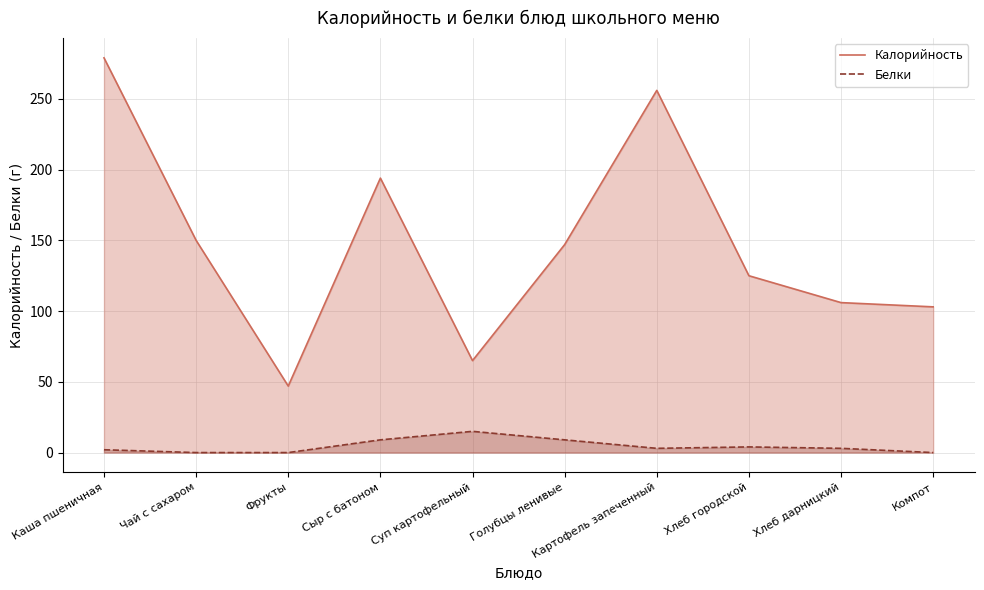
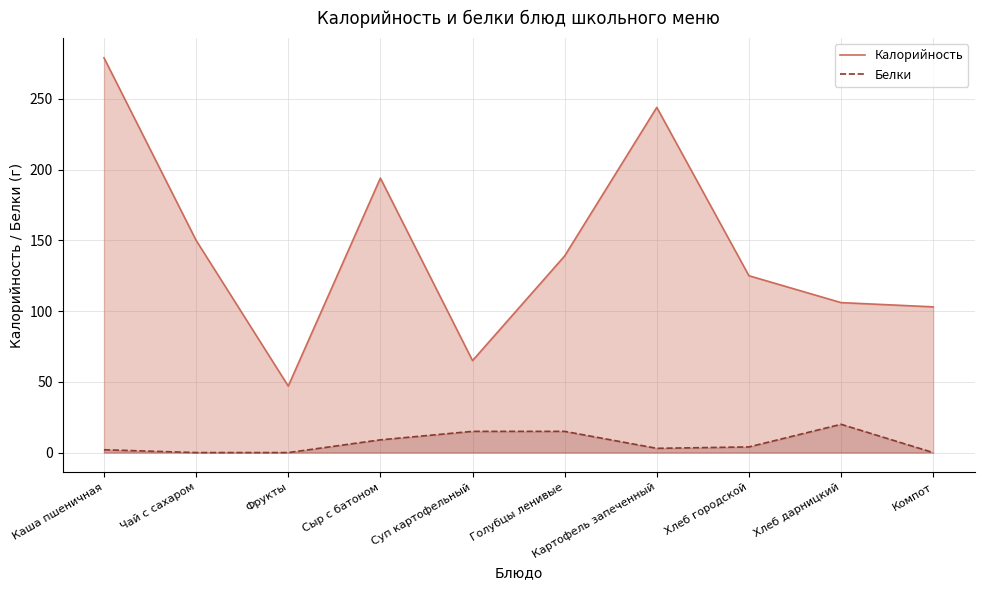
  {
    "Калорийность": {
      "Каша пшеничная": 279,
      "Чай с сахаром": 150,
      "Фрукты": 47,
      "Сыр с батоном": 194,
      "Суп картофельный": 65,
-     "Голубцы ленивые": 147,
-     "Картофель запеченный": 256,
+     "Голубцы ленивые": 139,
+     "Картофель запеченный": 244,
      "Хлеб городской": 125,
      "Хлеб дарницкий": 106,
      "Компот": 103
    },
    "Белки": {
      "Каша пшеничная": 2,
      "Чай с сахаром": 0,
      "Фрукты": 0,
      "Сыр с батоном": 9,
      "Суп картофельный": 15,
-     "Голубцы ленивые": 9,
+     "Голубцы ленивые": 15,
      "Картофель запеченный": 3,
      "Хлеб городской": 4,
-     "Хлеб дарницкий": 3,
+     "Хлеб дарницкий": 20,
      "Компот": 0
    }
  }
